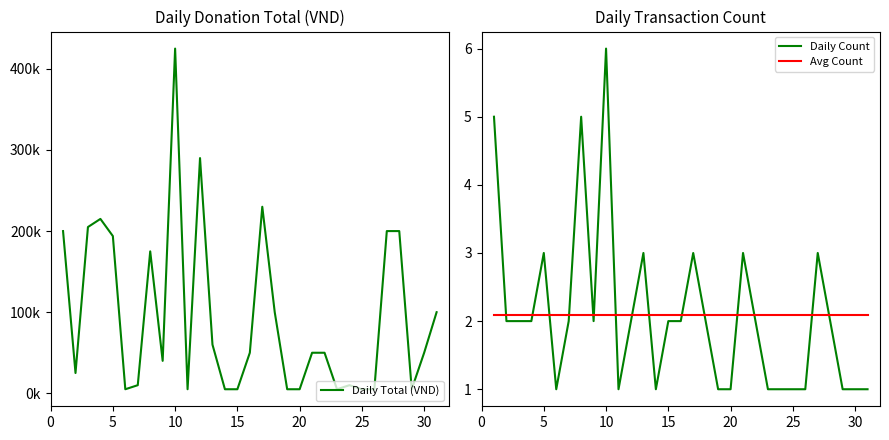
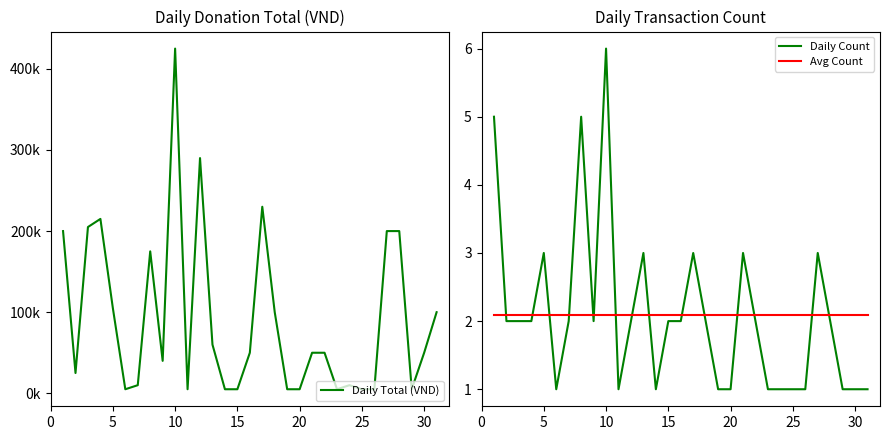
  {
    "Daily Donation Total (VND)": {
-     "5": 190000,
+     "5": 110000,
      "10": 430000,
      "15": 10000,
      "20": 10000,
      "30": 50000
    },
    "Daily Transaction Count": {
      "Daily Count": {
        "5": 3.0,
        "10": 6.0,
        "15": 2.0,
        "20": 1.0,
        "25": 1.0,
        "30": 1.0
      },
      "Avg Count": {
        "5": 2.1,
        "10": 2.1,
        "15": 2.1,
        "20": 2.1,
        "25": 2.1,
        "30": 2.1
      }
    }
  }
